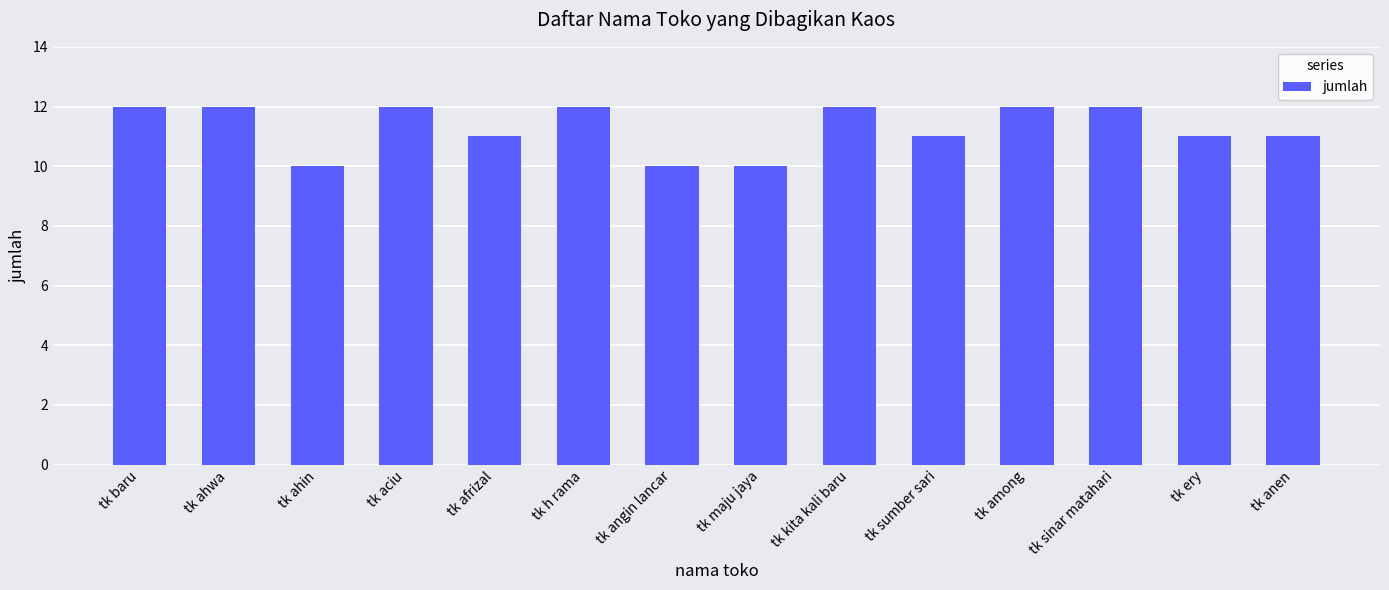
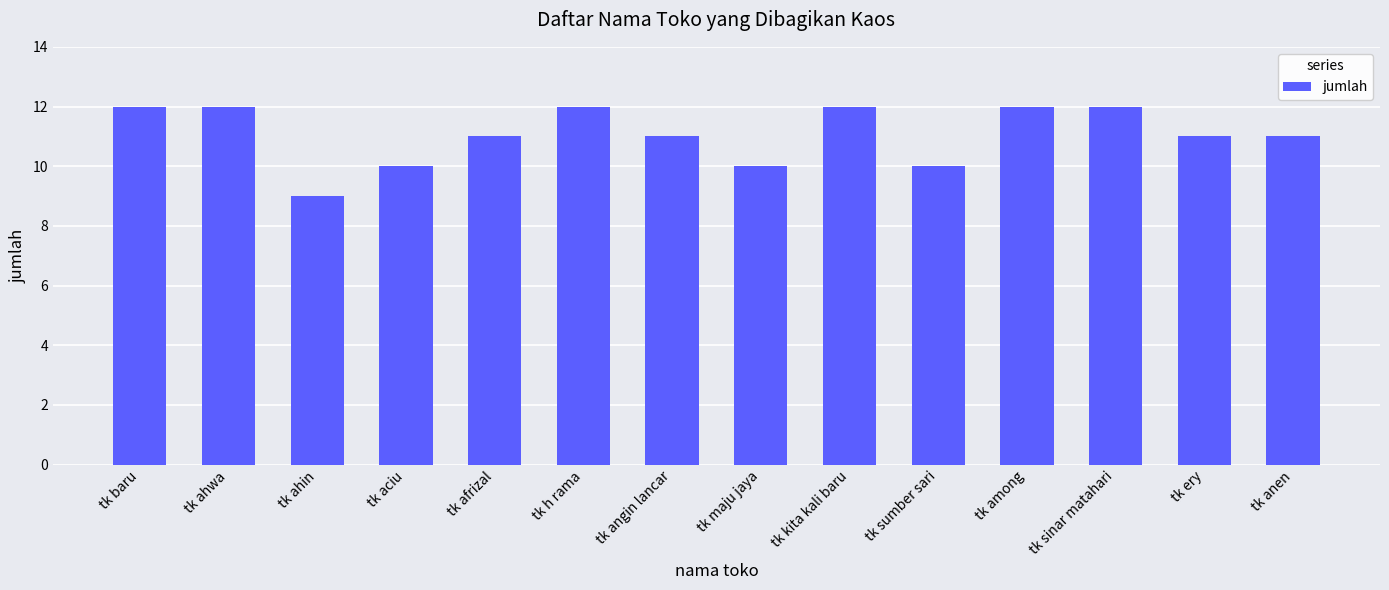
  {
    "tk baru": 12,
    "tk ahwa": 12,
-   "tk ahin": 10,
-   "tk aciu": 12,
+   "tk ahin": 9,
+   "tk aciu": 10,
    "tk afrizal": 11,
    "tk h rama": 12,
-   "tk angin lancar": 10,
+   "tk angin lancar": 11,
    "tk maju jaya": 10,
    "tk kita kali baru": 12,
-   "tk sumber sari": 11,
+   "tk sumber sari": 10,
    "tk among": 12,
    "tk sinar matahari": 12,
    "tk ery": 11,
    "tk anen": 11
  }
